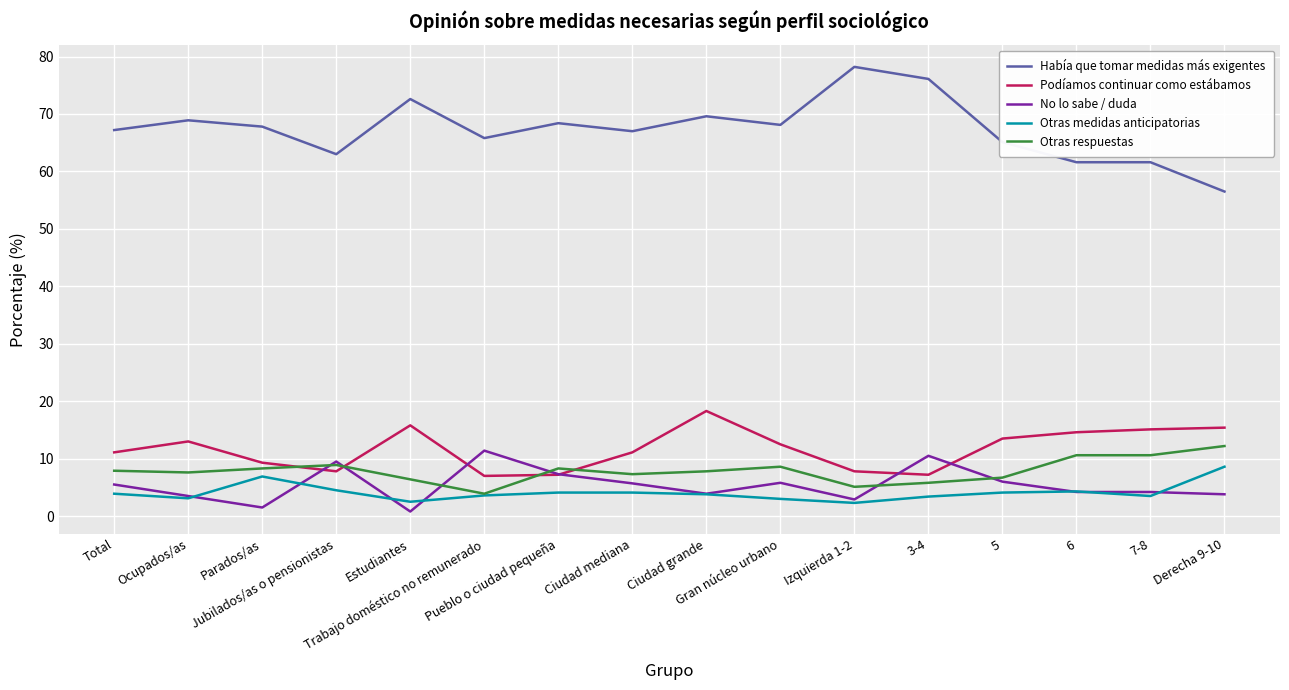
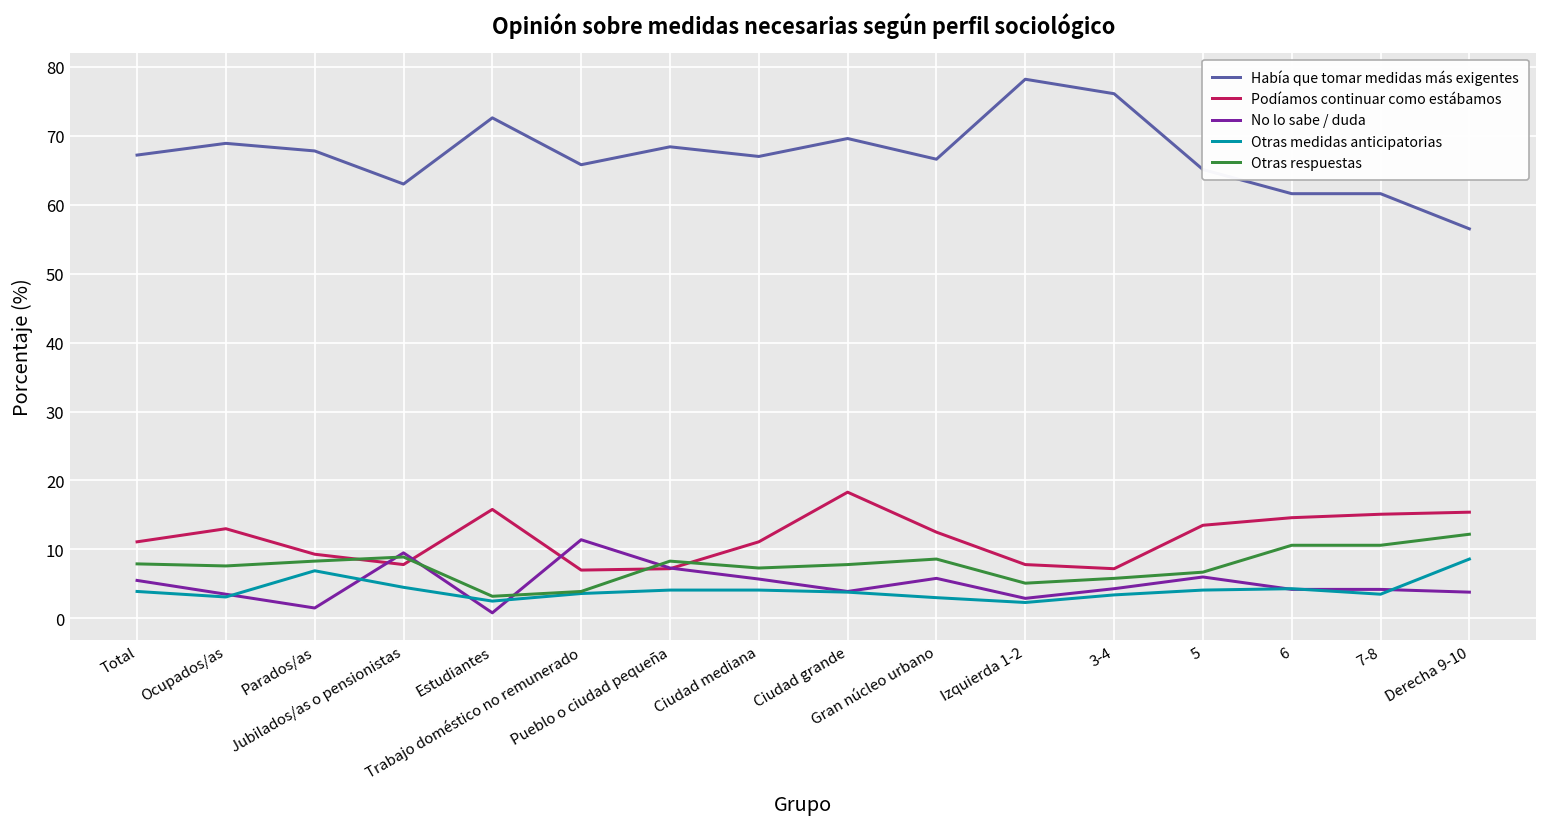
  {
    "Había que tomar medidas más exigentes": {
      "Total": 67,
      "Ocupados/as": 69,
      "Parados/as": 68,
      "Jubilados/as o pensionistas": 63,
      "Estudiantes": 73,
      "Trabajo doméstico no remunerado": 66,
      "Pueblo o ciudad pequeña": 68,
      "Ciudad mediana": 67,
      "Ciudad grande": 70,
-     "Gran núcleo urbano": 68,
+     "Gran núcleo urbano": 67,
      "Izquierda 1-2": 78,
      "3-4": 76,
      "6": 62,
      "7-8": 62,
      "Derecha 9-10": 57
    },
    "Podíamos continuar como estábamos": {
      "Total": 11,
      "Ocupados/as": 13,
      "Parados/as": 9,
      "Jubilados/as o pensionistas": 8,
      "Estudiantes": 16,
      "Trabajo doméstico no remunerado": 7,
      "Ciudad mediana": 11,
      "Ciudad grande": 18,
      "Gran núcleo urbano": 13,
      "Izquierda 1-2": 8,
      "3-4": 7,
      "5": 14,
      "6": 15,
      "7-8": 15,
      "Derecha 9-10": 15
    },
    "No lo sabe / duda": {
      "Total": 6,
      "Parados/as": 2,
      "Jubilados/as o pensionistas": 10,
      "Estudiantes": 1,
      "Trabajo doméstico no remunerado": 11,
      "Ciudad mediana": 6,
      "Gran núcleo urbano": 6,
      "Izquierda 1-2": 3,
-     "3-4": 11,
+     "3-4": 4,
      "5": 6,
      "7-8": 4,
      "Derecha 9-10": 4
    },
    "Otras medidas anticipatorias": {
      "Total": 4,
      "Parados/as": 7,
      "Jubilados/as o pensionistas": 5,
      "Estudiantes": 3,
      "Pueblo o ciudad pequeña": 4,
      "Ciudad mediana": 4,
      "Gran núcleo urbano": 3,
      "Izquierda 1-2": 2,
      "3-4": 3,
      "5": 4,
      "7-8": 4,
      "Derecha 9-10": 9
    },
    "Otras respuestas": {
      "Total": 8,
      "Ocupados/as": 8,
      "Parados/as": 8,
      "Jubilados/as o pensionistas": 9,
-     "Estudiantes": 6,
+     "Estudiantes": 3,
      "Pueblo o ciudad pequeña": 8,
      "Ciudad mediana": 7,
      "Ciudad grande": 8,
      "Gran núcleo urbano": 9,
      "Izquierda 1-2": 5,
      "3-4": 6,
      "5": 7,
      "6": 11,
      "7-8": 11,
      "Derecha 9-10": 12
    }
  }
